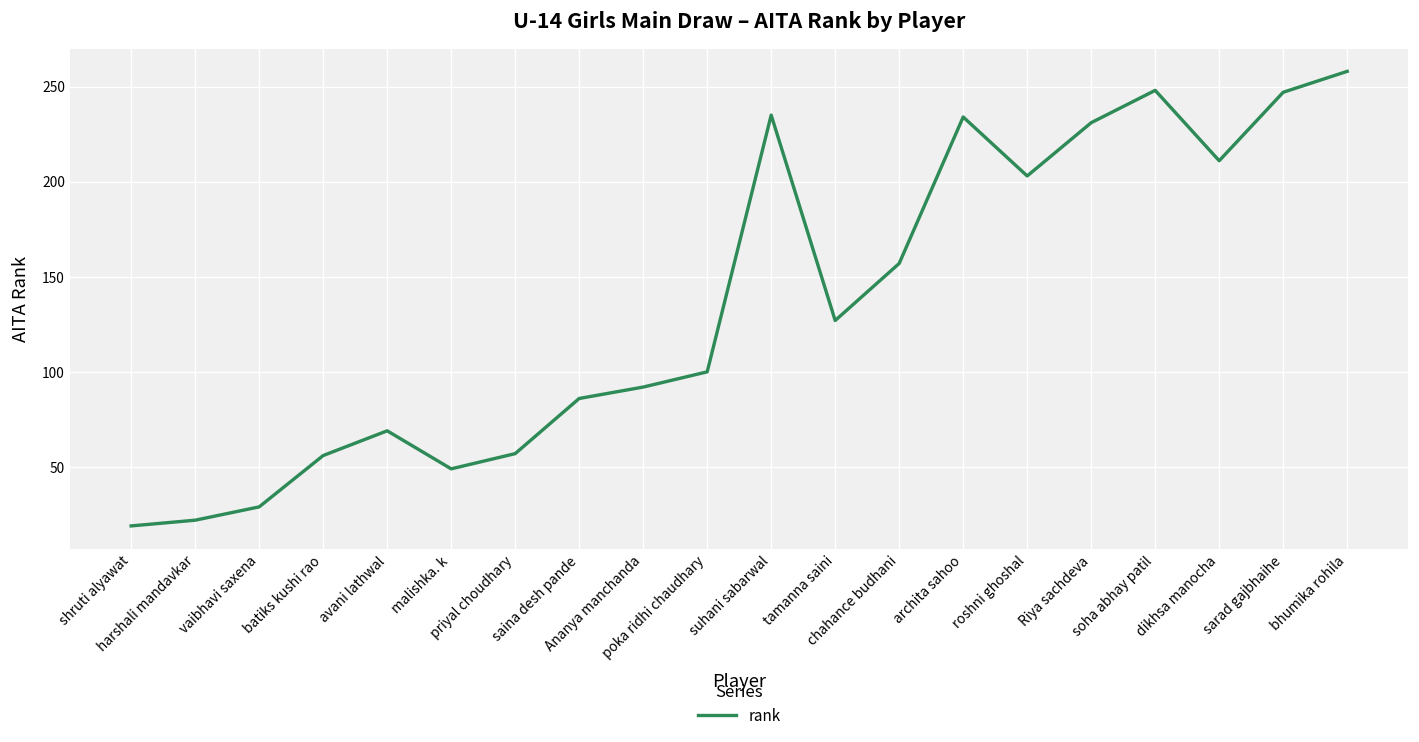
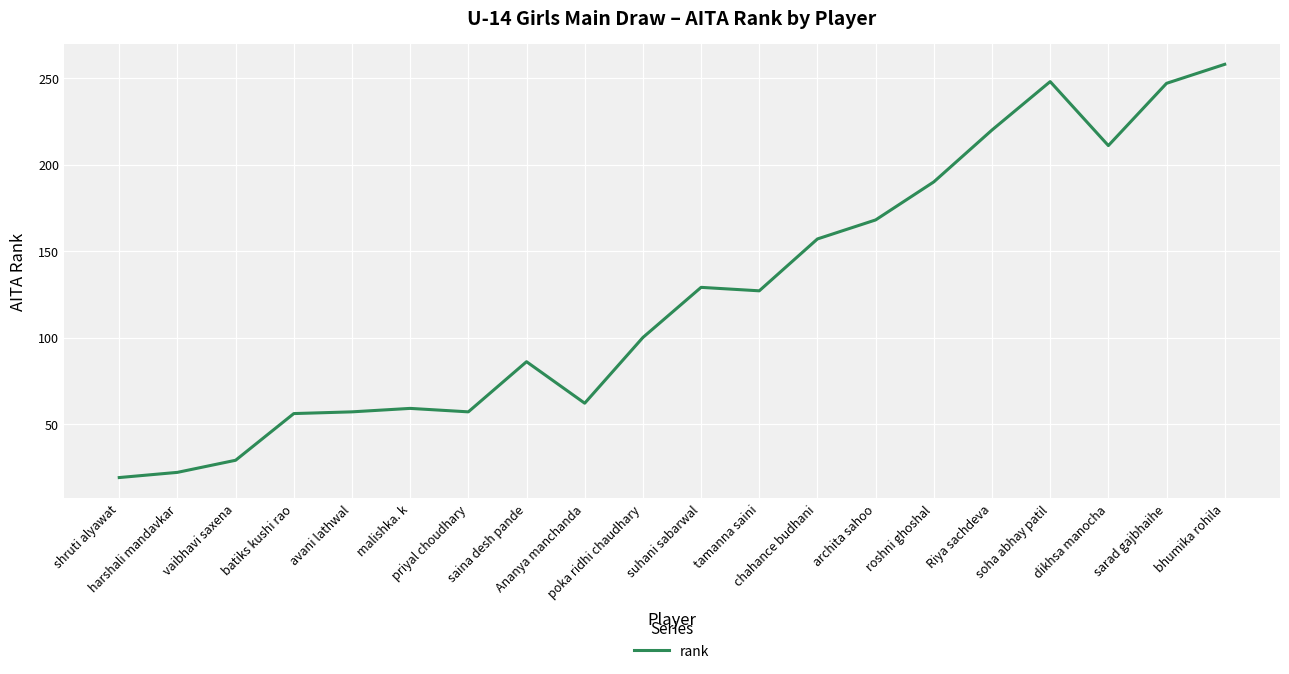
  {
    "shruti alyawat": 19,
    "harshali mandavkar": 22,
    "vaibhavi saxena": 29,
    "batiks kushi rao": 56,
-   "avani lathwal": 69,
-   "malishka. k": 49,
+   "avani lathwal": 57,
+   "malishka. k": 59,
    "priyal choudhary": 57,
    "saina desh pande": 86,
-   "Ananya manchanda": 92,
+   "Ananya manchanda": 62,
    "poka ridhi chaudhary": 100,
-   "suhani sabarwal": 235,
+   "suhani sabarwal": 129,
    "tamanna saini": 127,
    "chahance budhani": 157,
-   "archita sahoo": 234,
-   "roshni ghoshal": 203,
-   "Riya sachdeva": 231,
+   "archita sahoo": 168,
+   "roshni ghoshal": 190,
+   "Riya sachdeva": 220,
    "soha abhay patil": 248,
    "dikhsa manocha": 211,
    "sarad gajbhaihe": 247,
    "bhumika rohila": 258
  }
